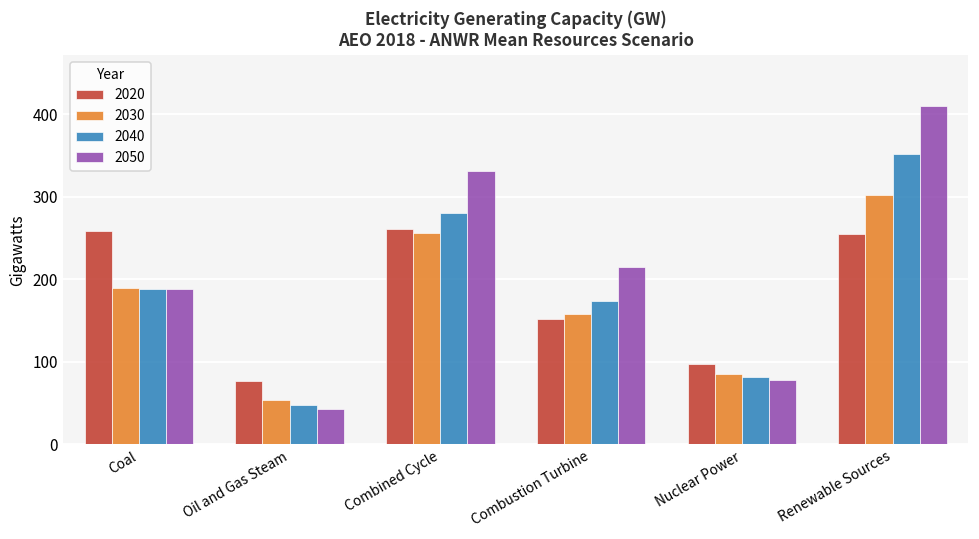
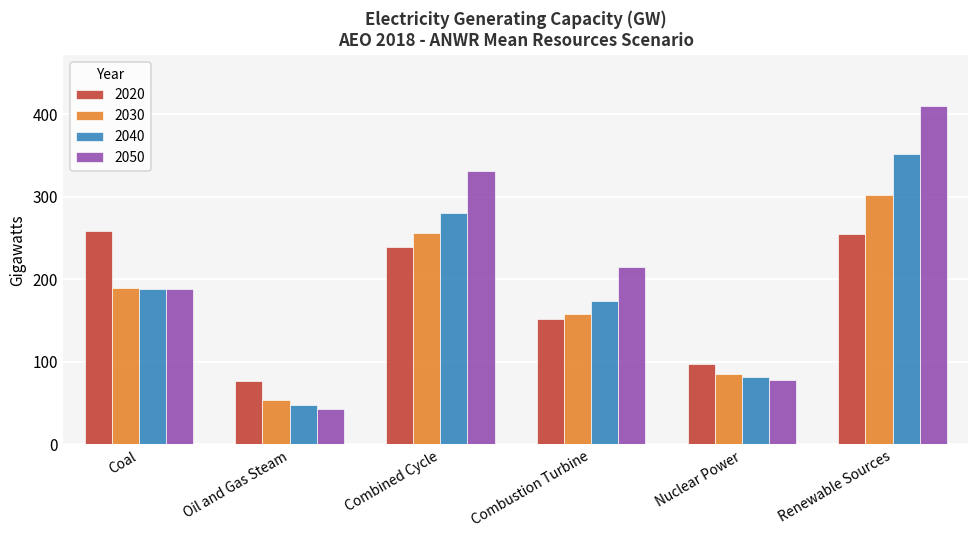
  {
    "2020": {
      "Coal": 260,
      "Oil and Gas Steam": 80,
-     "Combined Cycle": 260,
+     "Combined Cycle": 240,
      "Combustion Turbine": 150,
      "Nuclear Power": 100,
      "Renewable Sources": 260
    },
    "2030": {
      "Coal": 190,
      "Oil and Gas Steam": 50,
      "Combined Cycle": 260,
      "Combustion Turbine": 160,
      "Nuclear Power": 90,
      "Renewable Sources": 300
    },
    "2040": {
      "Coal": 190,
      "Oil and Gas Steam": 50,
      "Combined Cycle": 280,
      "Combustion Turbine": 170,
      "Nuclear Power": 80,
      "Renewable Sources": 350
    },
    "2050": {
      "Coal": 190,
      "Oil and Gas Steam": 40,
      "Combined Cycle": 330,
      "Combustion Turbine": 220,
      "Nuclear Power": 80,
      "Renewable Sources": 410
    }
  }
